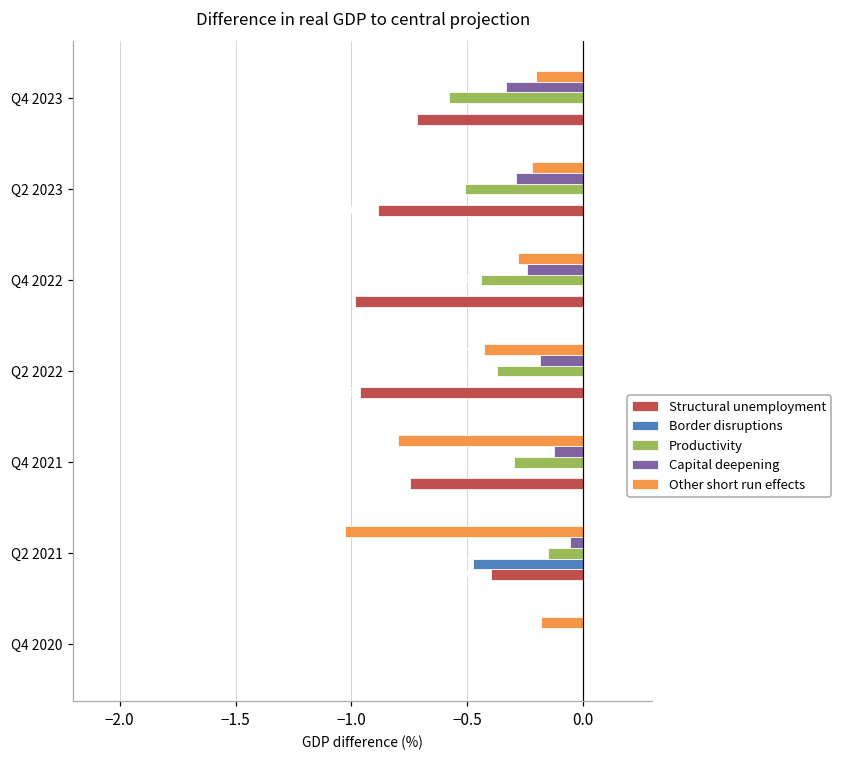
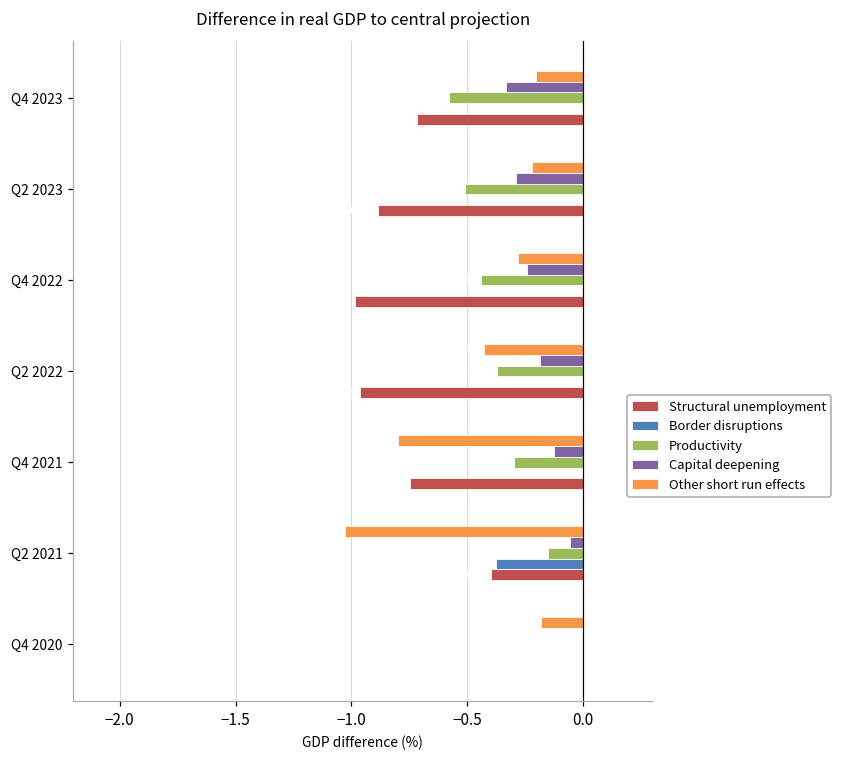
  {
    "Structural unemployment": {
      "Q4 2023": -0.72,
      "Q2 2023": -0.88,
      "Q4 2022": -0.98,
      "Q2 2022": -0.96,
      "Q4 2021": -0.75,
      "Q2 2021": -0.40,
      "Q4 2020": 0.00
    },
    "Border disruptions": {
      "Q4 2023": 0.00,
      "Q2 2023": 0.00,
      "Q4 2022": 0.00,
      "Q2 2022": 0.00,
      "Q4 2021": 0.00,
-     "Q2 2021": -0.47,
+     "Q2 2021": -0.38,
      "Q4 2020": 0.00
    },
    "Productivity": {
      "Q4 2023": -0.58,
      "Q2 2023": -0.51,
      "Q4 2022": -0.44,
      "Q2 2022": -0.37,
      "Q4 2021": -0.30,
      "Q2 2021": -0.15,
      "Q4 2020": 0.00
    },
    "Capital deepening": {
      "Q4 2023": -0.33,
      "Q2 2023": -0.29,
      "Q4 2022": -0.24,
      "Q2 2022": -0.19,
      "Q4 2021": -0.12,
      "Q2 2021": -0.06,
      "Q4 2020": 0.00
    },
    "Other short run effects": {
      "Q4 2023": -0.20,
      "Q2 2023": -0.22,
      "Q4 2022": -0.28,
      "Q2 2022": -0.43,
      "Q4 2021": -0.80,
      "Q2 2021": -1.03,
      "Q4 2020": -0.18
    }
  }
